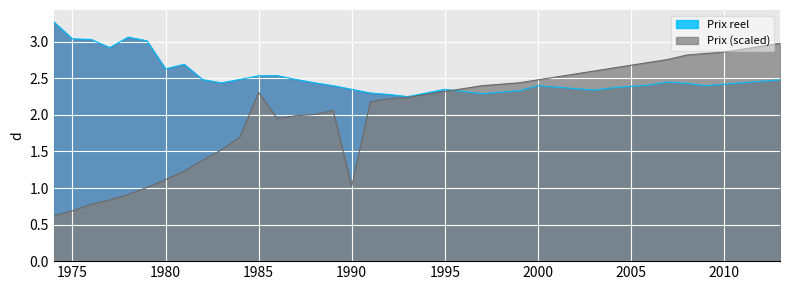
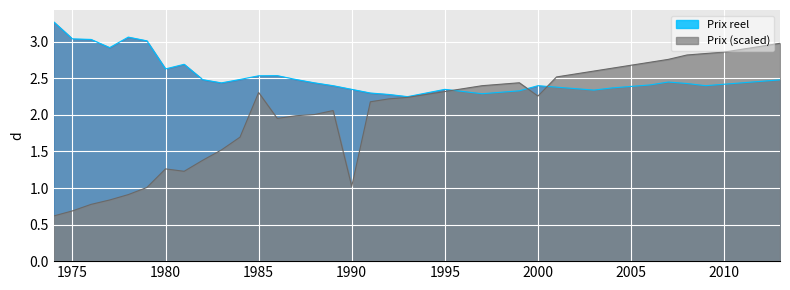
  {
    "Prix (scaled)": {
      "1975": 0.7,
-     "1980": 1.1,
+     "1980": 1.3,
      "1985": 2.3,
      "1990": 1.0,
-     "2000": 2.5,
+     "2000": 2.3,
      "2005": 2.7,
      "2010": 2.9
    }
  }
